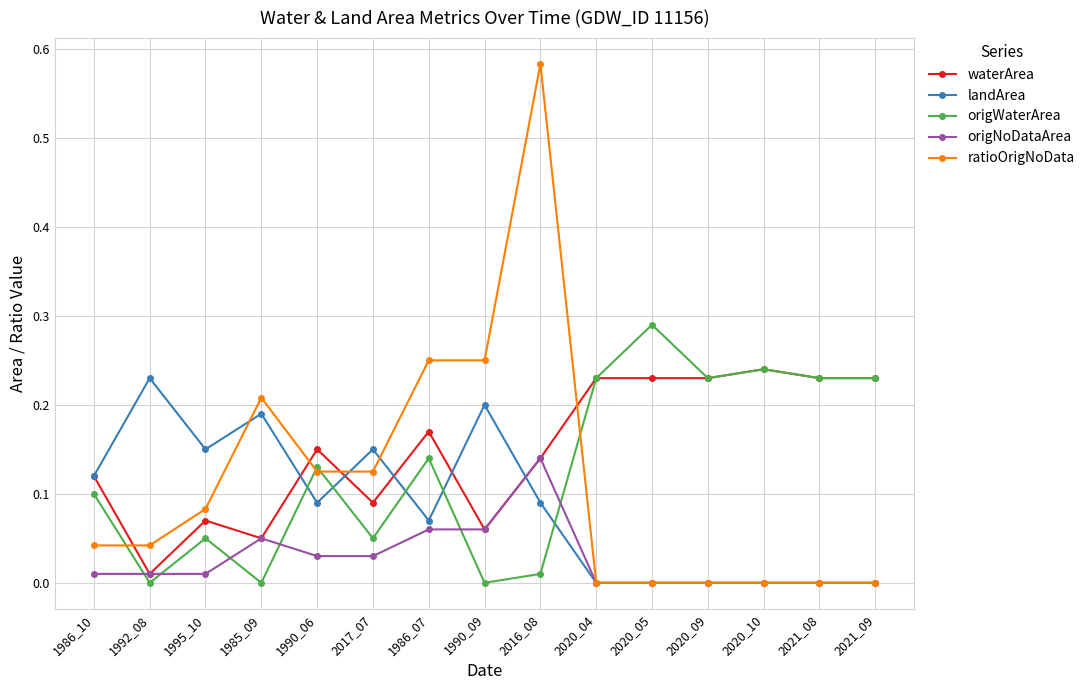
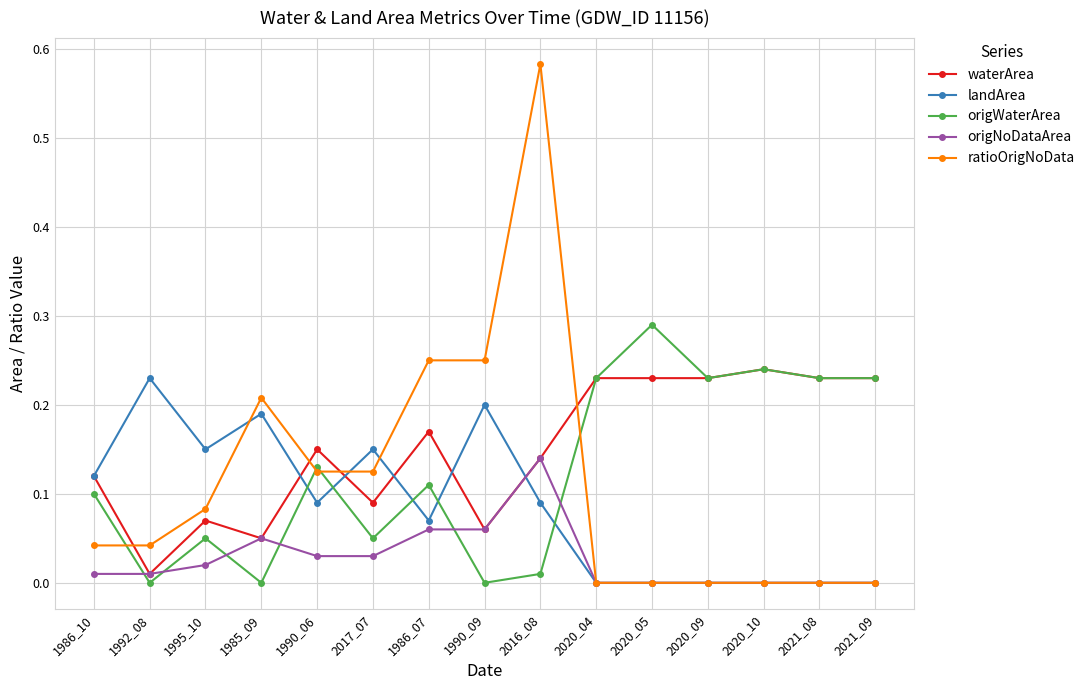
  {
    "waterArea": {
      "1995_10": 0.07,
      "1990_06": 0.15,
      "2017_07": 0.09,
      "1986_07": 0.17,
      "2020_05": 0.23
    },
    "landArea": {
      "1992_08": 0.23,
      "1995_10": 0.15,
      "1985_09": 0.19,
      "1990_06": 0.09,
      "2017_07": 0.15,
      "1986_07": 0.07,
      "1990_09": 0.20,
      "2016_08": 0.09
    },
    "origWaterArea": {
      "1986_10": 0.10,
      "1992_08": 0.00,
      "1995_10": 0.05,
      "1985_09": 0.00,
      "1990_06": 0.13,
      "2017_07": 0.05,
-     "1986_07": 0.14,
+     "1986_07": 0.11,
      "1990_09": 0.00,
      "2016_08": 0.01,
      "2020_05": 0.29
    },
    "origNoDataArea": {
      "1986_10": 0.01,
-     "1995_10": 0.01,
+     "1995_10": 0.02,
      "1990_06": 0.03,
      "2017_07": 0.03,
      "1986_07": 0.06
    },
    "ratioOrigNoData": {
      "1986_10": 0.04,
      "1992_08": 0.04,
      "1995_10": 0.08,
      "1985_09": 0.21,
      "1990_06": 0.13,
      "2017_07": 0.13,
      "1986_07": 0.25,
      "1990_09": 0.25,
      "2016_08": 0.58
    }
  }
